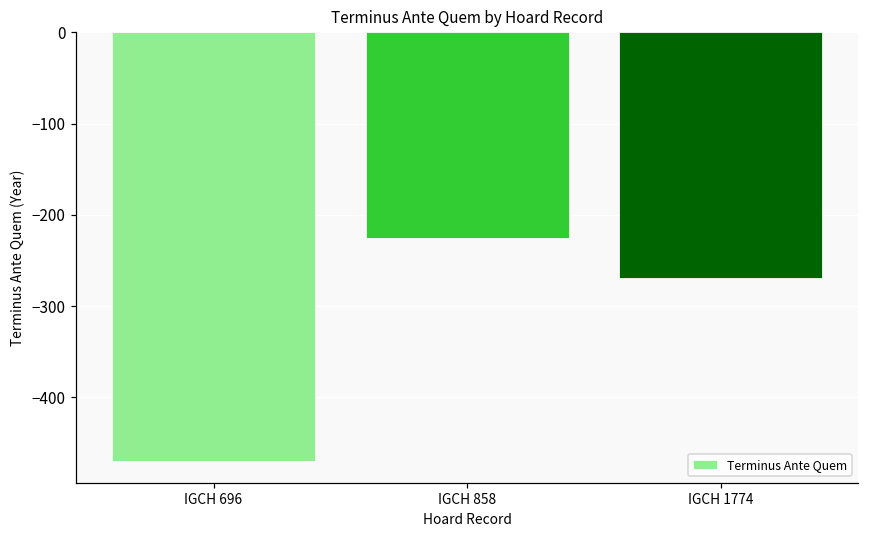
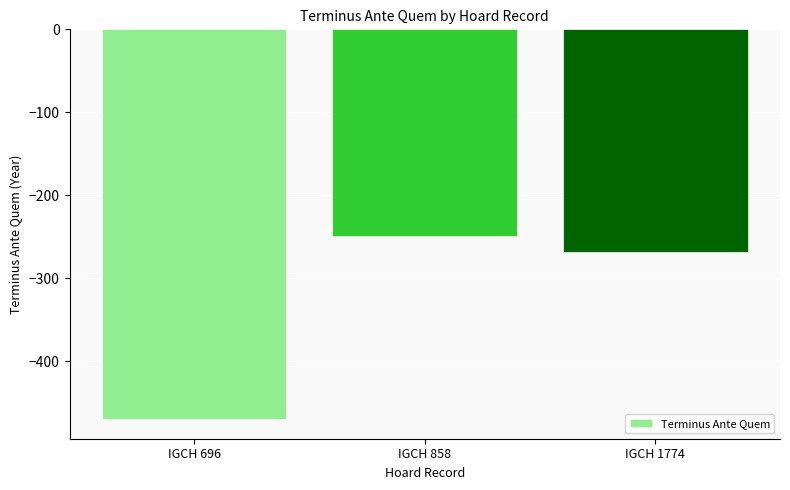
  {
    "IGCH 696": -470,
-   "IGCH 858": -230,
+   "IGCH 858": -250,
    "IGCH 1774": -270
  }
